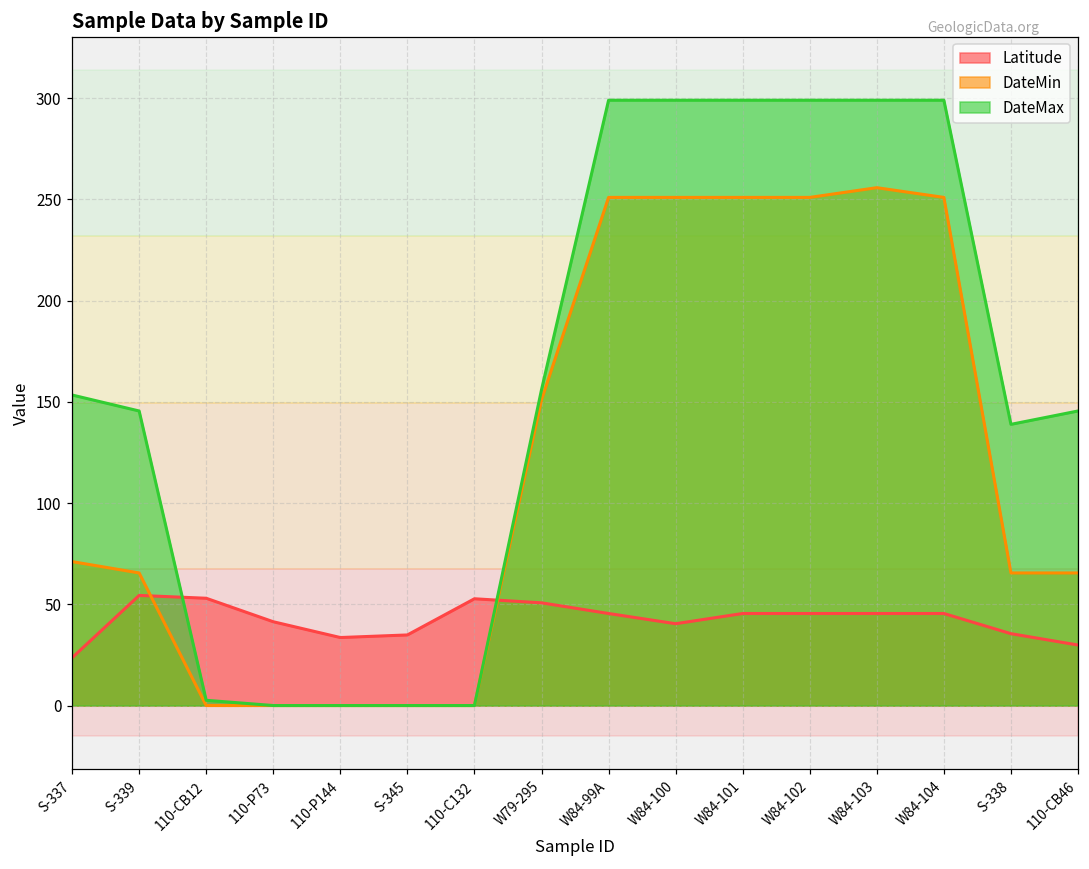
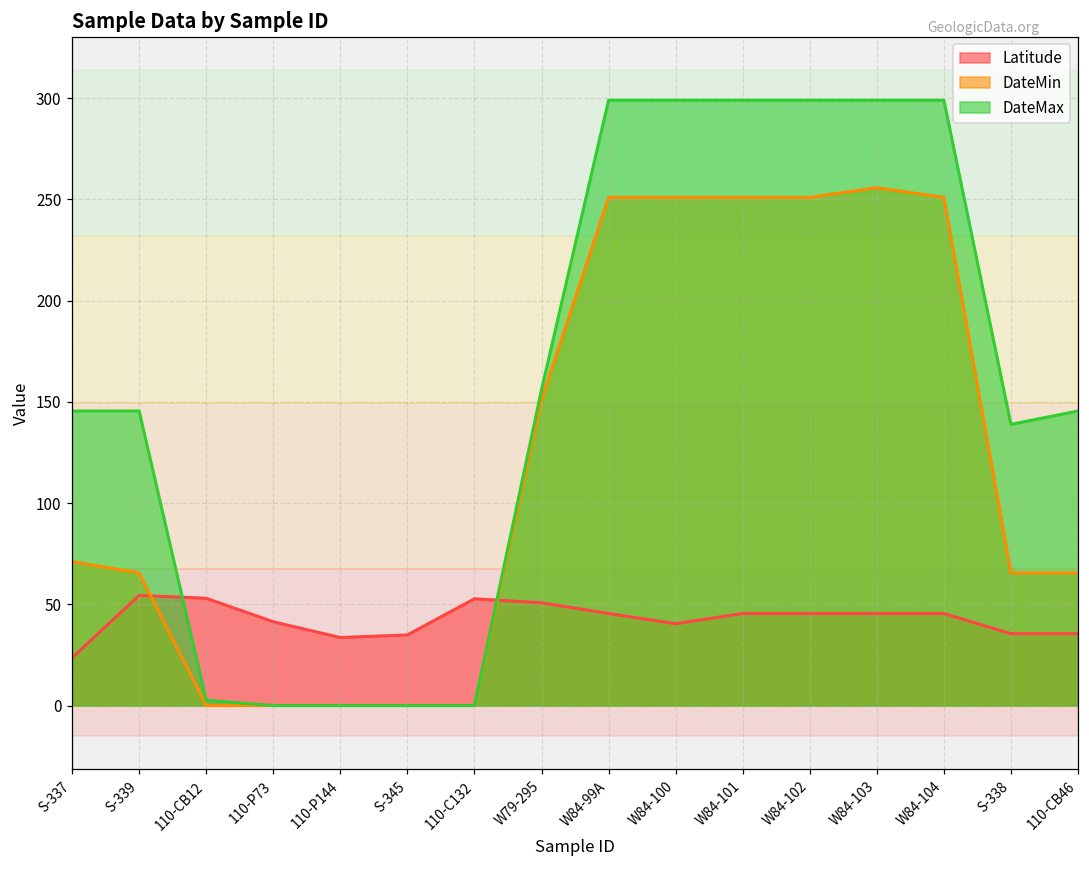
  {
    "Latitude": {
      "S-337": 24,
      "S-339": 54,
      "110-CB12": 53,
      "110-P73": 41,
      "110-P144": 34,
      "S-345": 35,
      "110-C132": 53,
      "W79-295": 51,
      "W84-99A": 45,
      "W84-100": 40,
      "W84-101": 45,
      "W84-102": 45,
      "W84-103": 45,
      "W84-104": 45,
      "S-338": 36,
-     "110-CB46": 30
+     "110-CB46": 36
    },
    "DateMin": {
      "S-337": 71,
      "S-339": 66,
      "110-CB12": 0,
      "W79-295": 151,
      "W84-99A": 251,
      "W84-100": 251,
      "W84-101": 251,
      "W84-102": 251,
      "W84-103": 256,
      "W84-104": 251,
      "S-338": 66,
      "110-CB46": 66
    },
    "DateMax": {
-     "S-337": 153,
+     "S-337": 146,
      "S-339": 146,
      "110-CB12": 3,
      "W79-295": 156,
      "W84-99A": 299,
      "W84-100": 299,
      "W84-101": 299,
      "W84-102": 299,
      "W84-103": 299,
      "W84-104": 299,
      "S-338": 139,
      "110-CB46": 146
    }
  }
